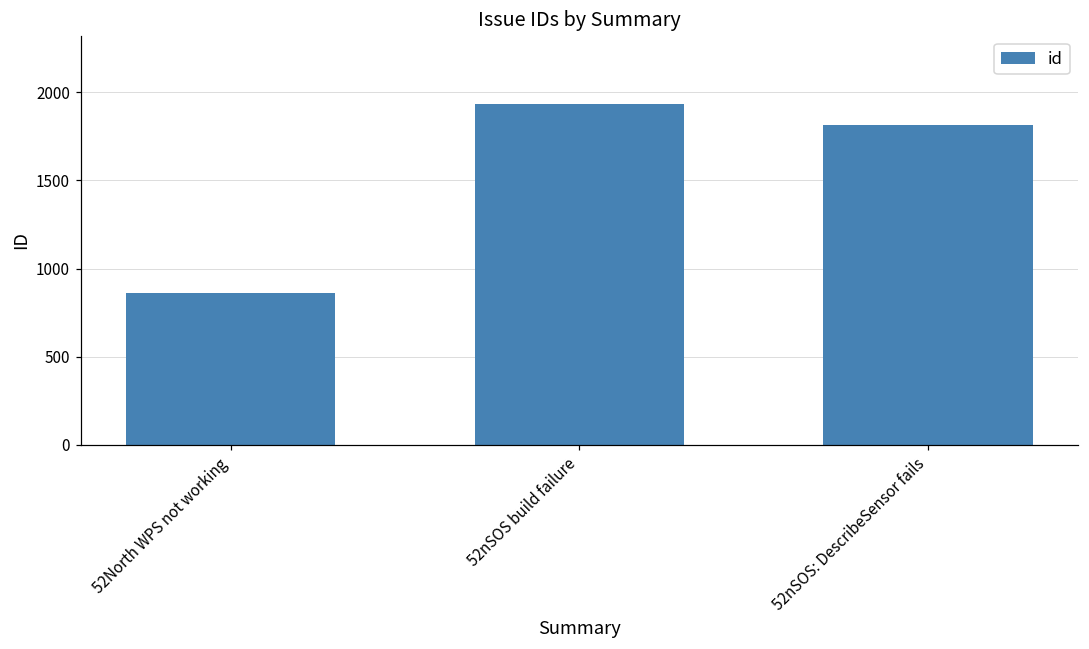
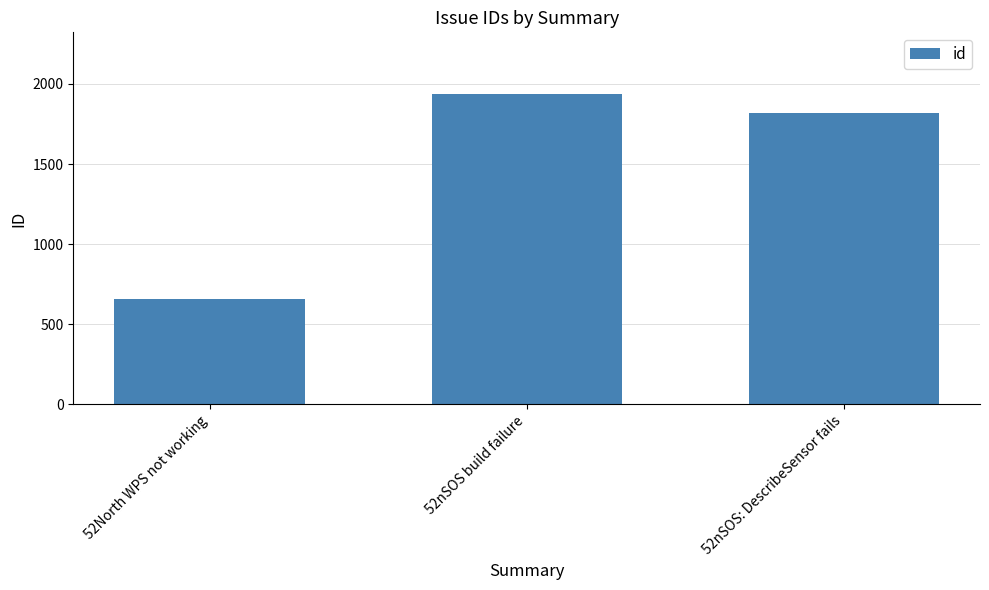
  {
-   "52North WPS not working": 860,
+   "52North WPS not working": 660,
    "52nSOS build failure": 1940,
    "52nSOS: DescribeSensor fails": 1820
  }
